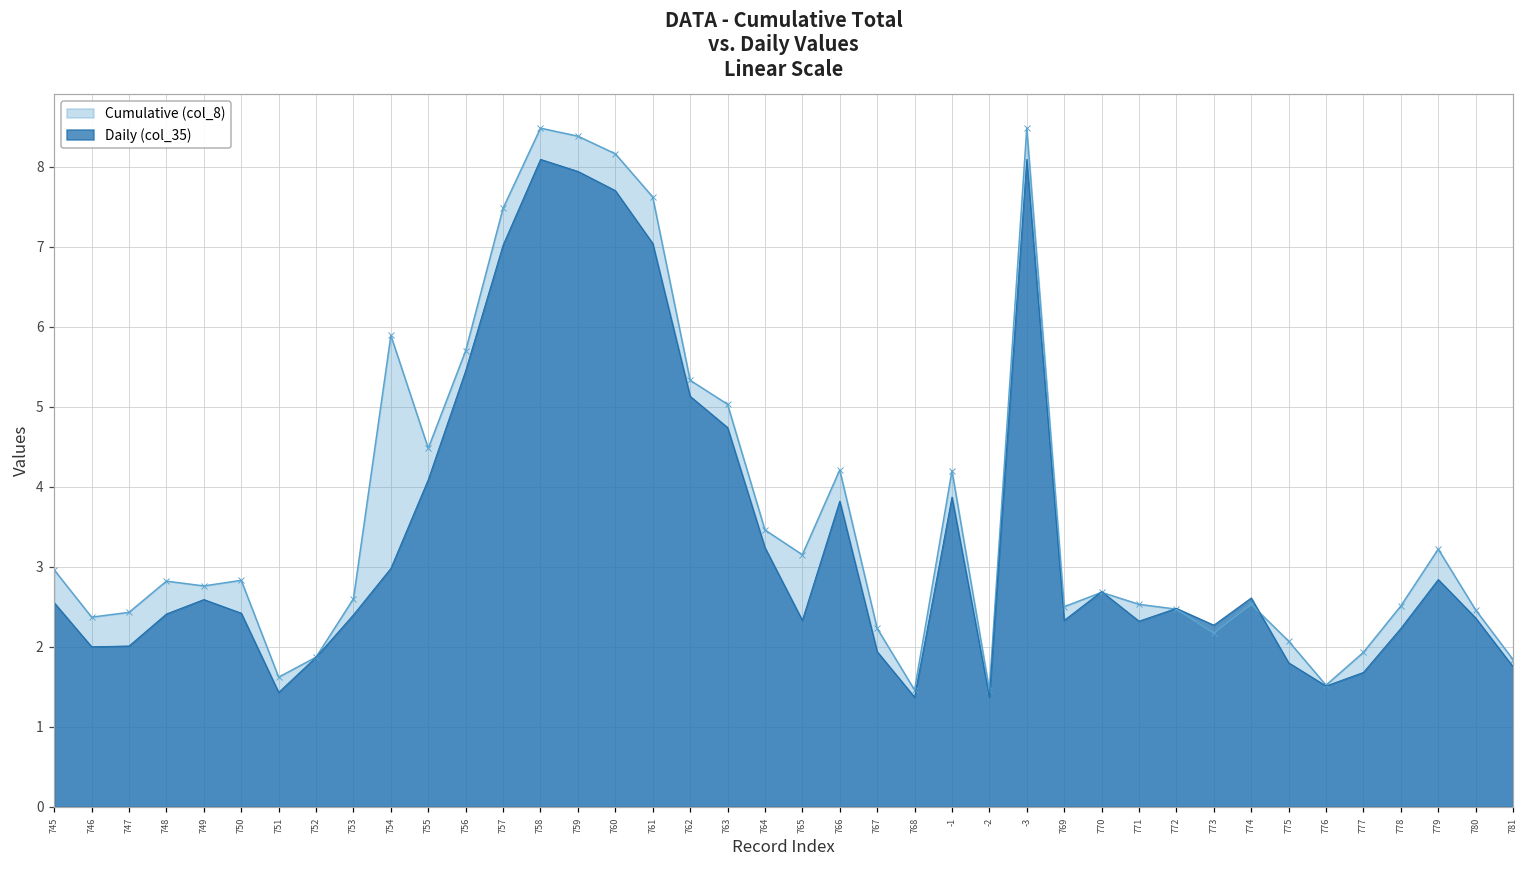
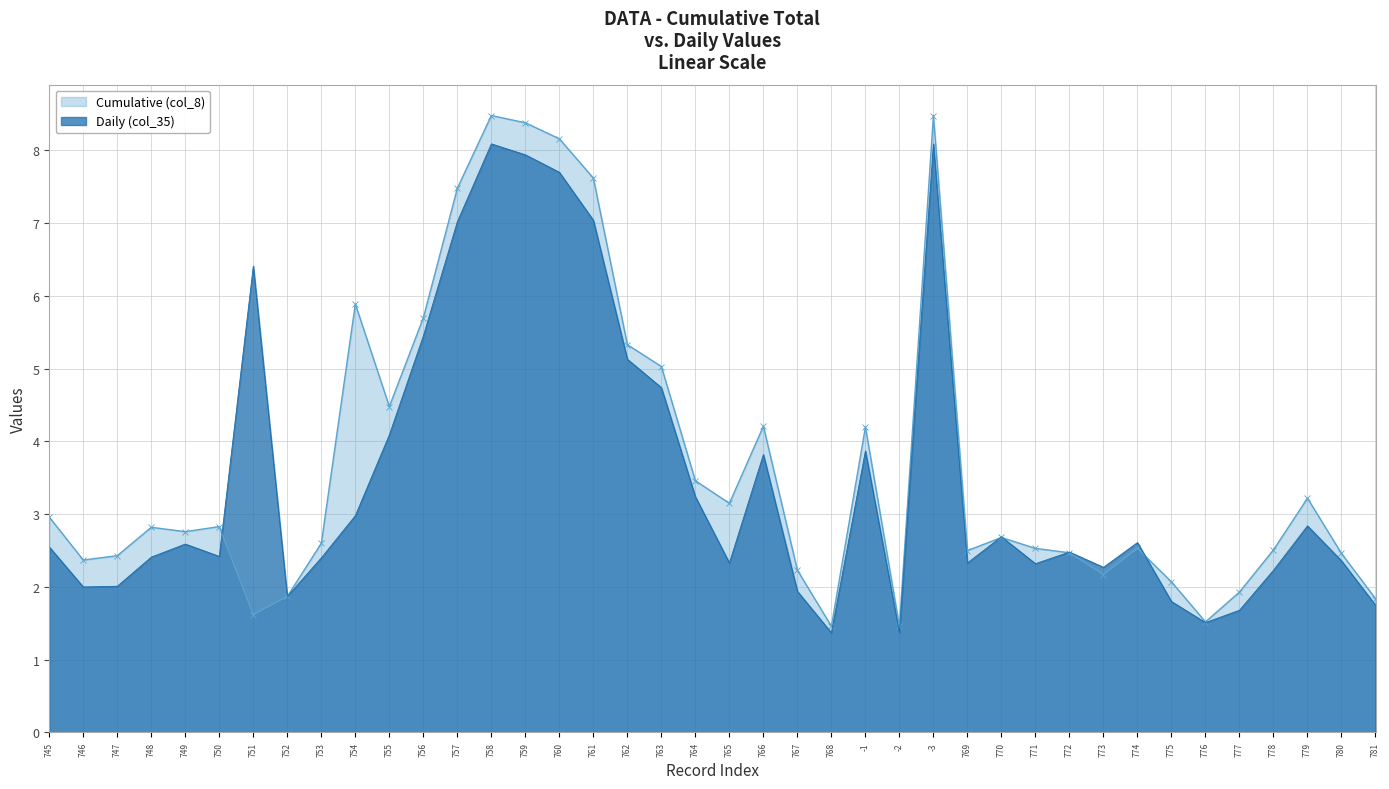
  {
    "Cumulative (col_8)": {
      "745": 3.0,
      "746": 2.4,
      "747": 2.4,
      "748": 2.8,
      "749": 2.8,
      "750": 2.8,
      "751": 1.6,
      "753": 2.6,
      "754": 5.9,
      "755": 4.5,
      "756": 5.7,
      "757": 7.5,
      "758": 8.5,
      "759": 8.4,
      "760": 8.2,
      "761": 7.6,
      "762": 5.3,
      "763": 5.0,
      "764": 3.5,
      "765": 3.2,
      "766": 4.2,
      "767": 2.2,
      "768": 1.5,
      "-1": 4.2,
      "-2": 1.5,
      "-3": 8.5,
      "769": 2.5,
      "771": 2.5,
      "773": 2.2,
      "774": 2.5,
      "775": 2.1,
      "777": 1.9,
      "778": 2.5,
      "779": 3.2,
      "780": 2.5,
      "781": 1.8
    },
    "Daily (col_35)": {
      "745": 2.6,
      "746": 2.0,
      "747": 2.0,
      "748": 2.4,
      "749": 2.6,
      "750": 2.4,
-     "751": 1.4,
+     "751": 6.4,
      "753": 2.4,
      "754": 3.0,
      "755": 4.1,
      "756": 5.5,
      "757": 7.0,
      "758": 8.1,
      "759": 7.9,
      "760": 7.7,
      "761": 7.0,
      "762": 5.1,
      "763": 4.7,
      "764": 3.2,
      "765": 2.3,
      "766": 3.8,
      "767": 1.9,
      "768": 1.4,
      "-1": 3.9,
      "-2": 1.4,
      "-3": 8.1,
      "769": 2.3,
      "771": 2.3,
      "773": 2.3,
      "774": 2.6,
      "775": 1.8,
      "777": 1.7,
      "778": 2.2,
      "779": 2.8,
      "780": 2.4,
      "781": 1.8
    }
  }
